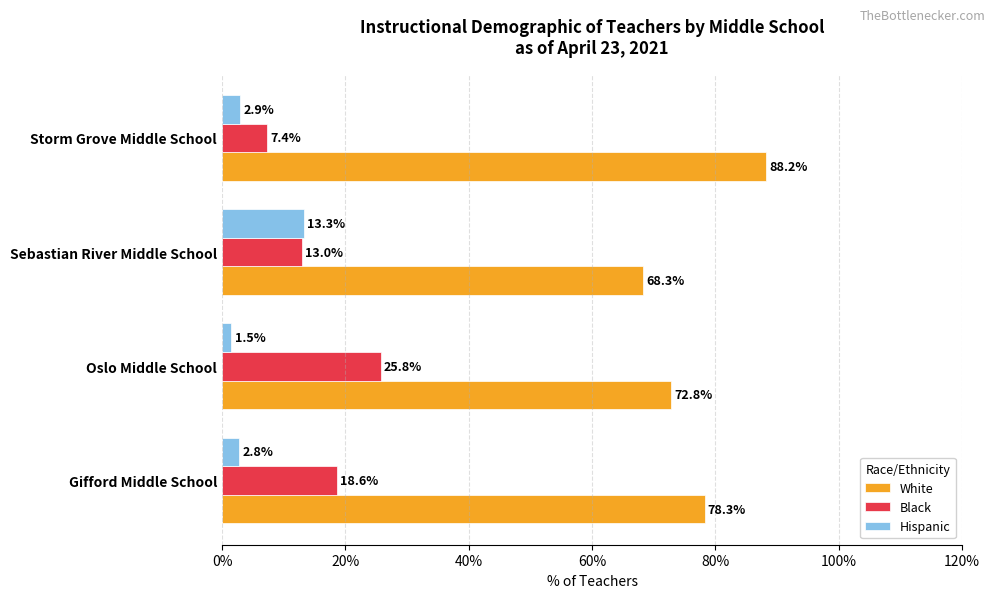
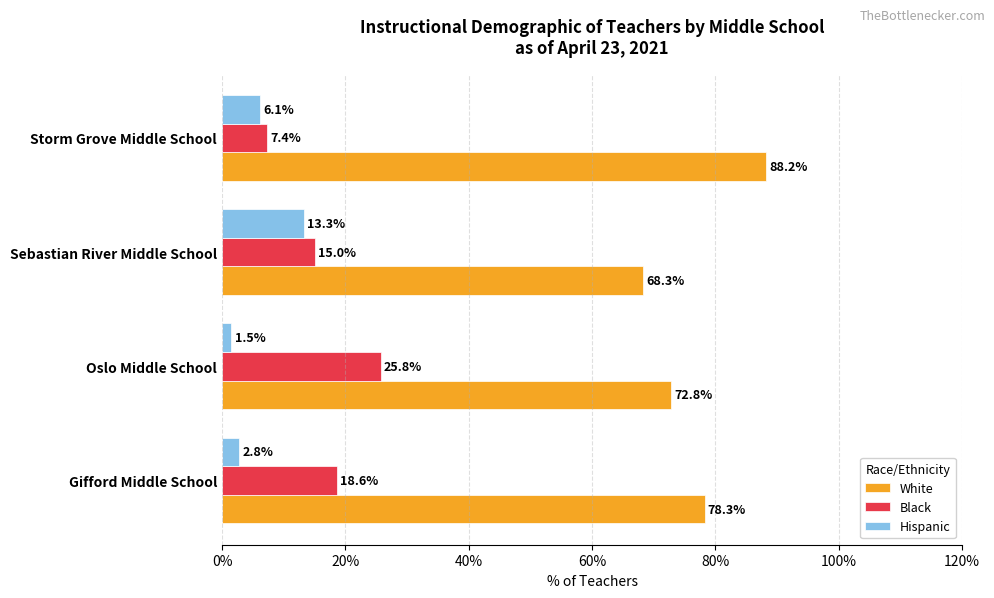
  {
    "White": {
      "Storm Grove Middle School": "88.2%",
      "Sebastian River Middle School": "68.3%",
      "Oslo Middle School": "72.8%",
      "Gifford Middle School": "78.3%"
    },
    "Black": {
      "Storm Grove Middle School": "7.4%",
-     "Sebastian River Middle School": "13.0%",
+     "Sebastian River Middle School": "15.0%",
      "Oslo Middle School": "25.8%",
      "Gifford Middle School": "18.6%"
    },
    "Hispanic": {
-     "Storm Grove Middle School": "2.9%",
+     "Storm Grove Middle School": "6.1%",
      "Sebastian River Middle School": "13.3%",
      "Oslo Middle School": "1.5%",
      "Gifford Middle School": "2.8%"
    }
  }
